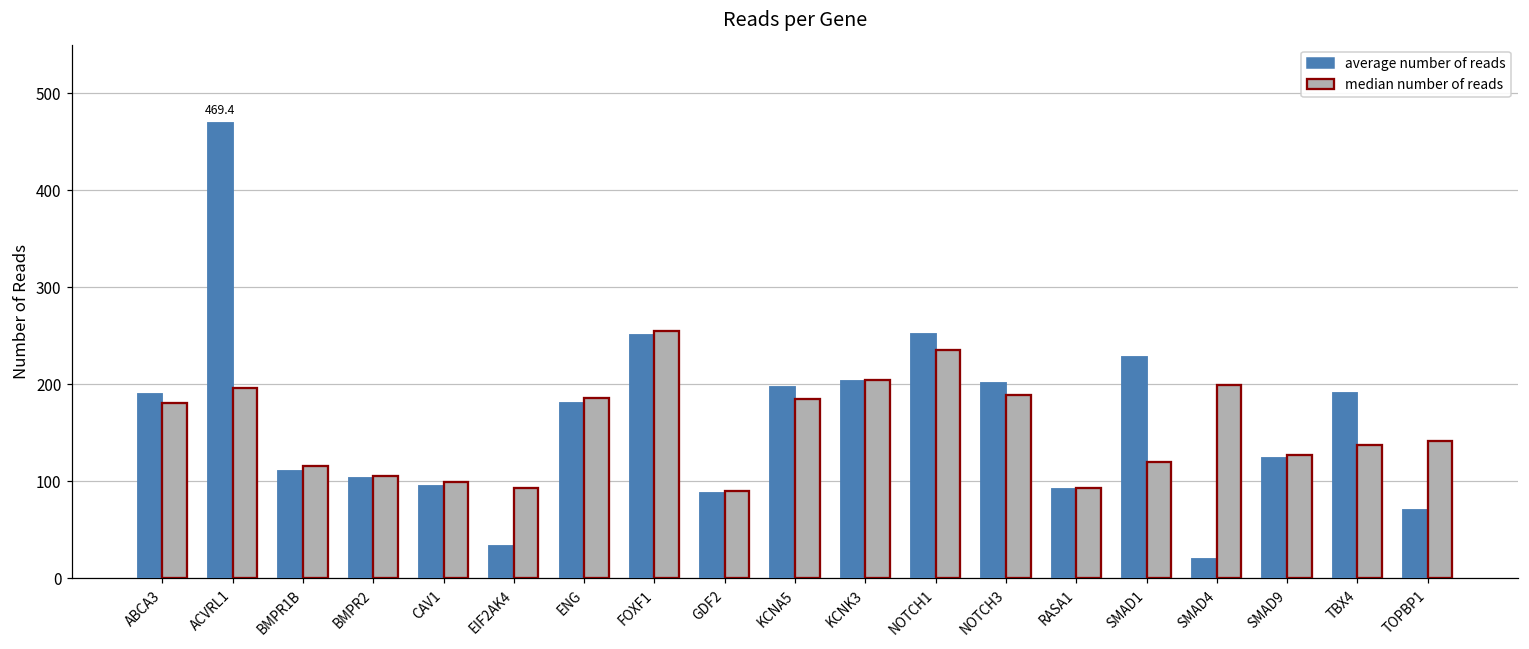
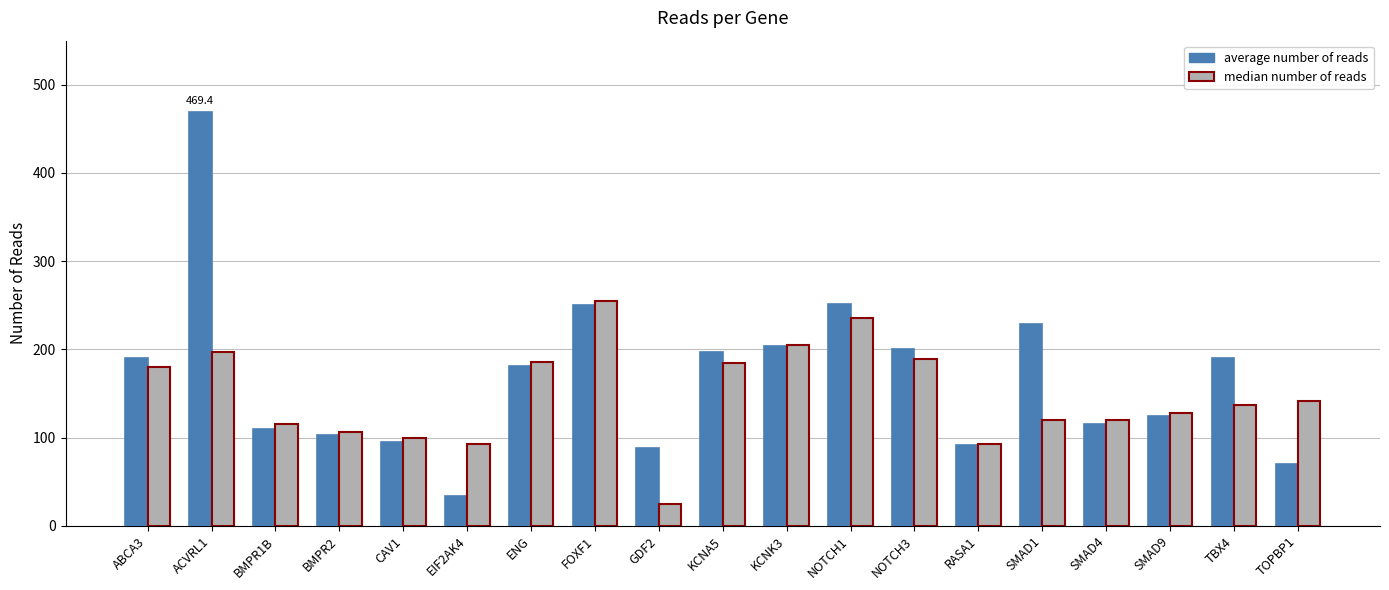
  {
    "average number of reads": {
      "ABCA3": 190,
      "BMPR1B": 110,
      "BMPR2": 100,
      "CAV1": 100,
      "EIF2AK4": 30,
      "ENG": 180,
      "FOXF1": 250,
      "GDF2": 90,
      "KCNA5": 200,
      "KCNK3": 200,
      "NOTCH1": 250,
      "NOTCH3": 200,
      "RASA1": 90,
      "SMAD1": 230,
-     "SMAD4": 20,
+     "SMAD4": 120,
      "SMAD9": 120,
      "TBX4": 190,
      "TOPBP1": 70
    },
    "median number of reads": {
      "ABCA3": 180,
      "ACVRL1": 200,
      "BMPR1B": 120,
      "BMPR2": 110,
      "CAV1": 100,
      "EIF2AK4": 90,
      "ENG": 190,
      "FOXF1": 250,
-     "GDF2": 90,
+     "GDF2": 20,
      "KCNA5": 180,
      "KCNK3": 200,
      "NOTCH1": 240,
      "NOTCH3": 190,
      "RASA1": 90,
      "SMAD1": 120,
-     "SMAD4": 200,
+     "SMAD4": 120,
      "SMAD9": 130,
      "TBX4": 140,
      "TOPBP1": 140
    }
  }
